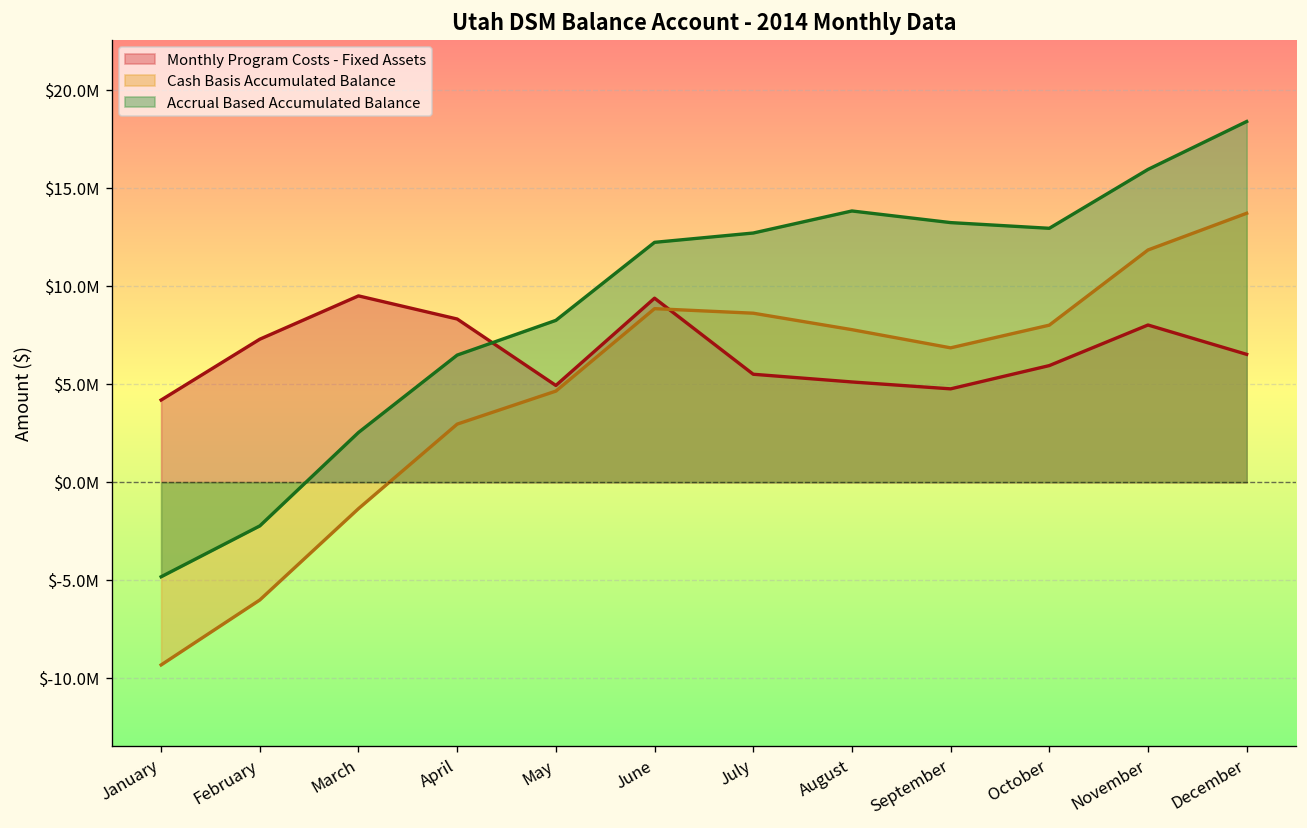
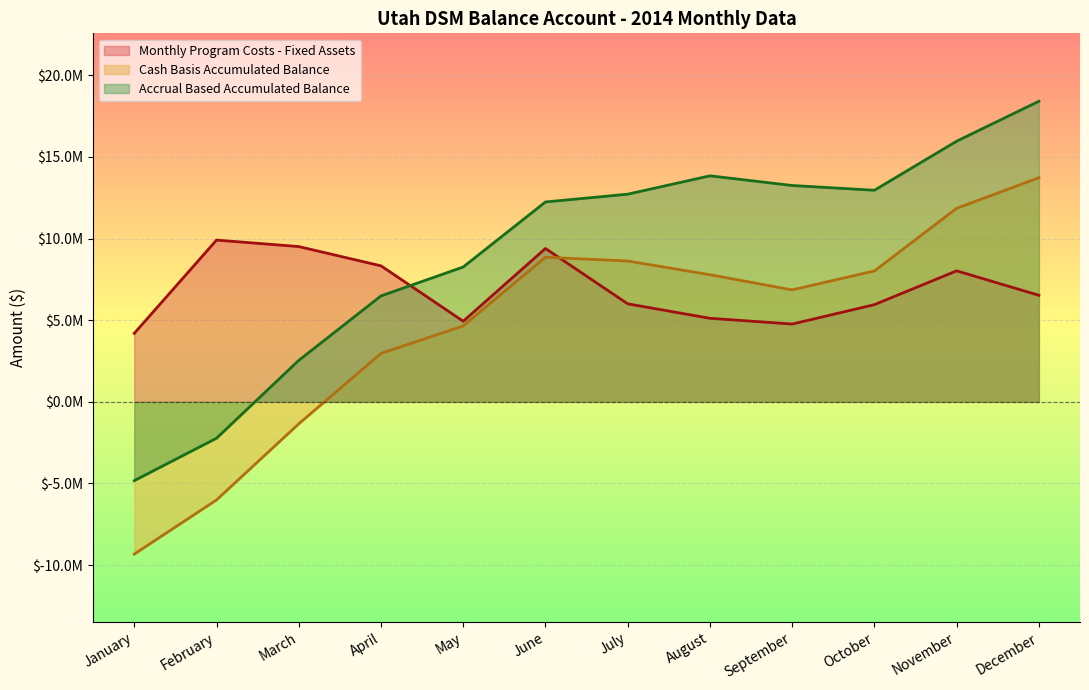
  {
    "Monthly Program Costs - Fixed Assets": {
      "January": "$4200000",
-     "February": "$7300000",
+     "February": "$9900000",
      "March": "$9500000",
      "April": "$8300000",
      "May": "$4900000",
      "June": "$9400000",
-     "July": "$5500000",
+     "July": "$6000000",
      "August": "$5100000",
      "September": "$4800000",
      "October": "$6000000",
      "November": "$8000000",
      "December": "$6500000"
    }
  }
